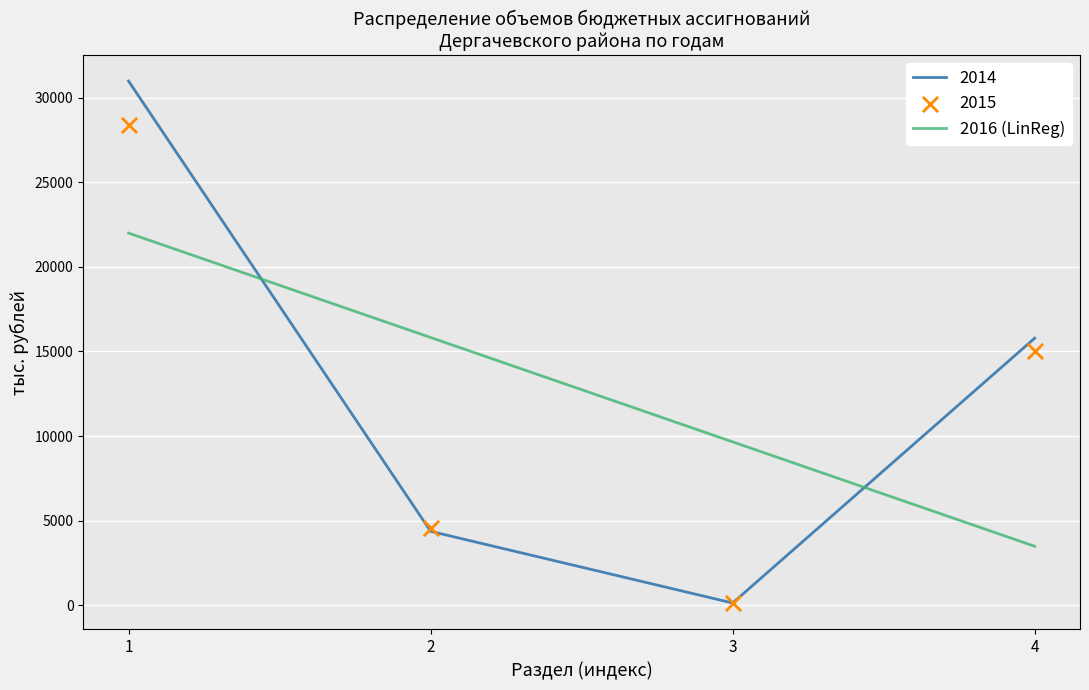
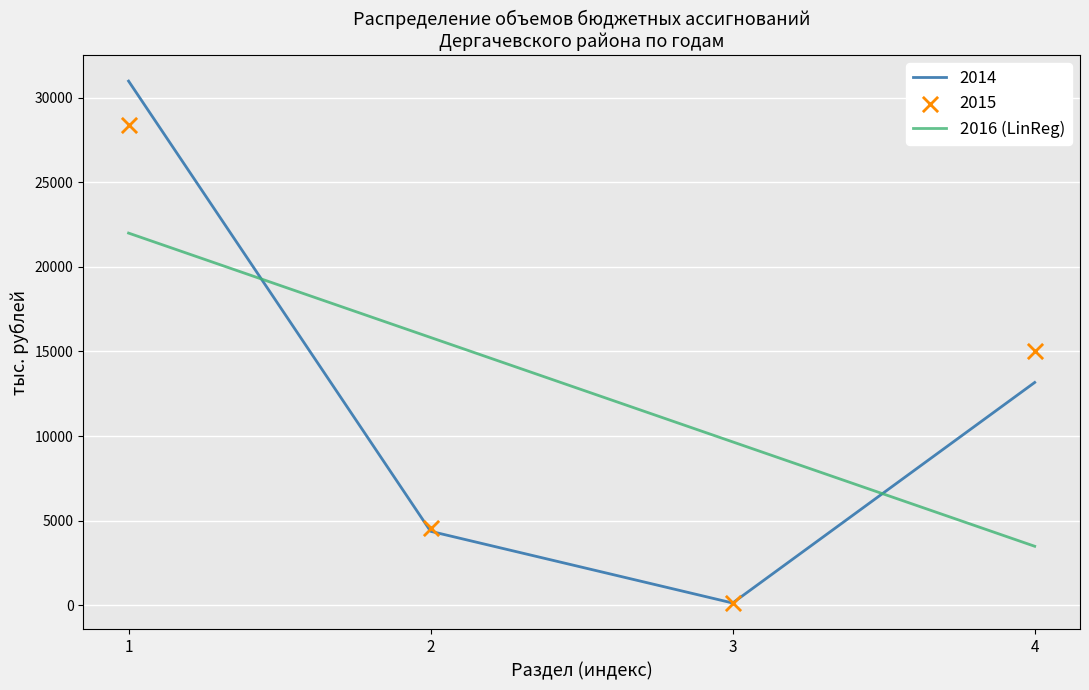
  {
    "2014": {
      "1": 31000,
      "2": 4400,
-     "4": 15800
+     "4": 13200
    },
    "2016 (LinReg)": {
      "1": 22000,
      "4": 3500
    }
  }
